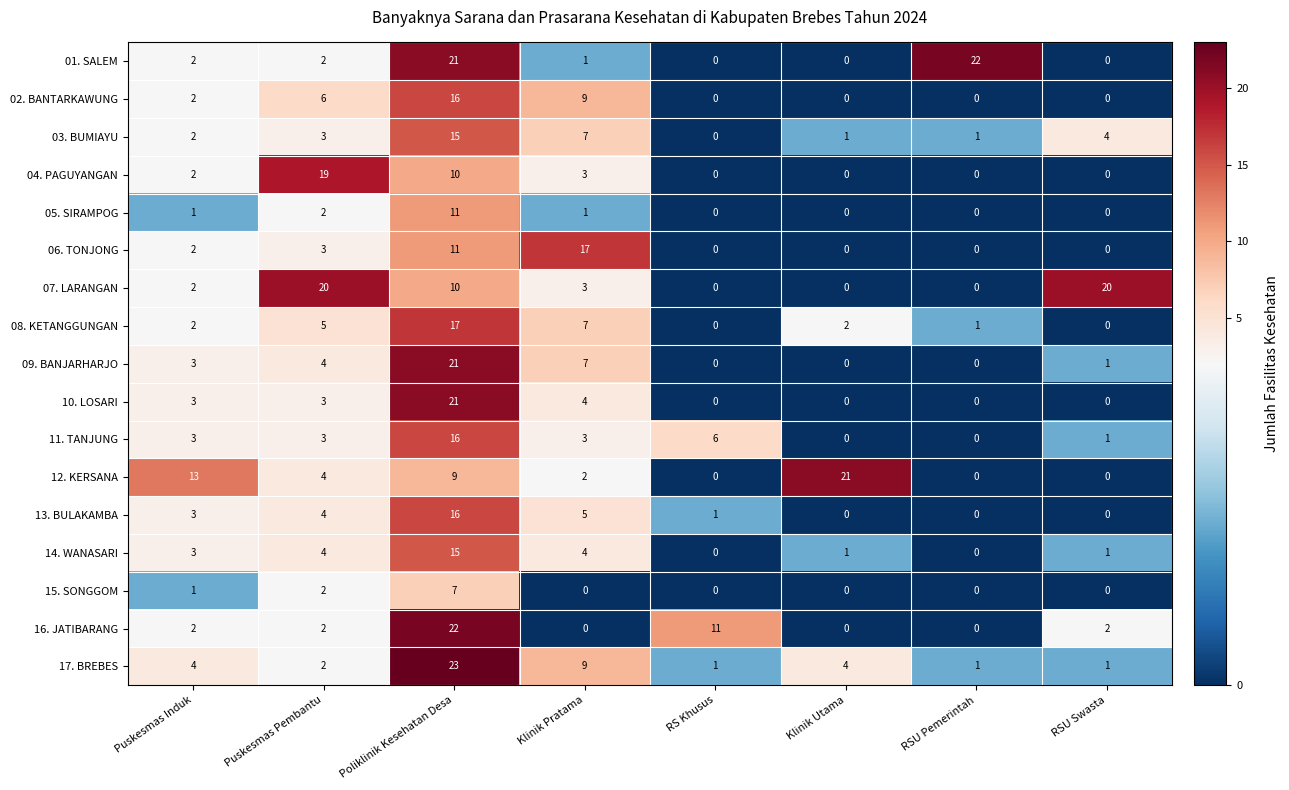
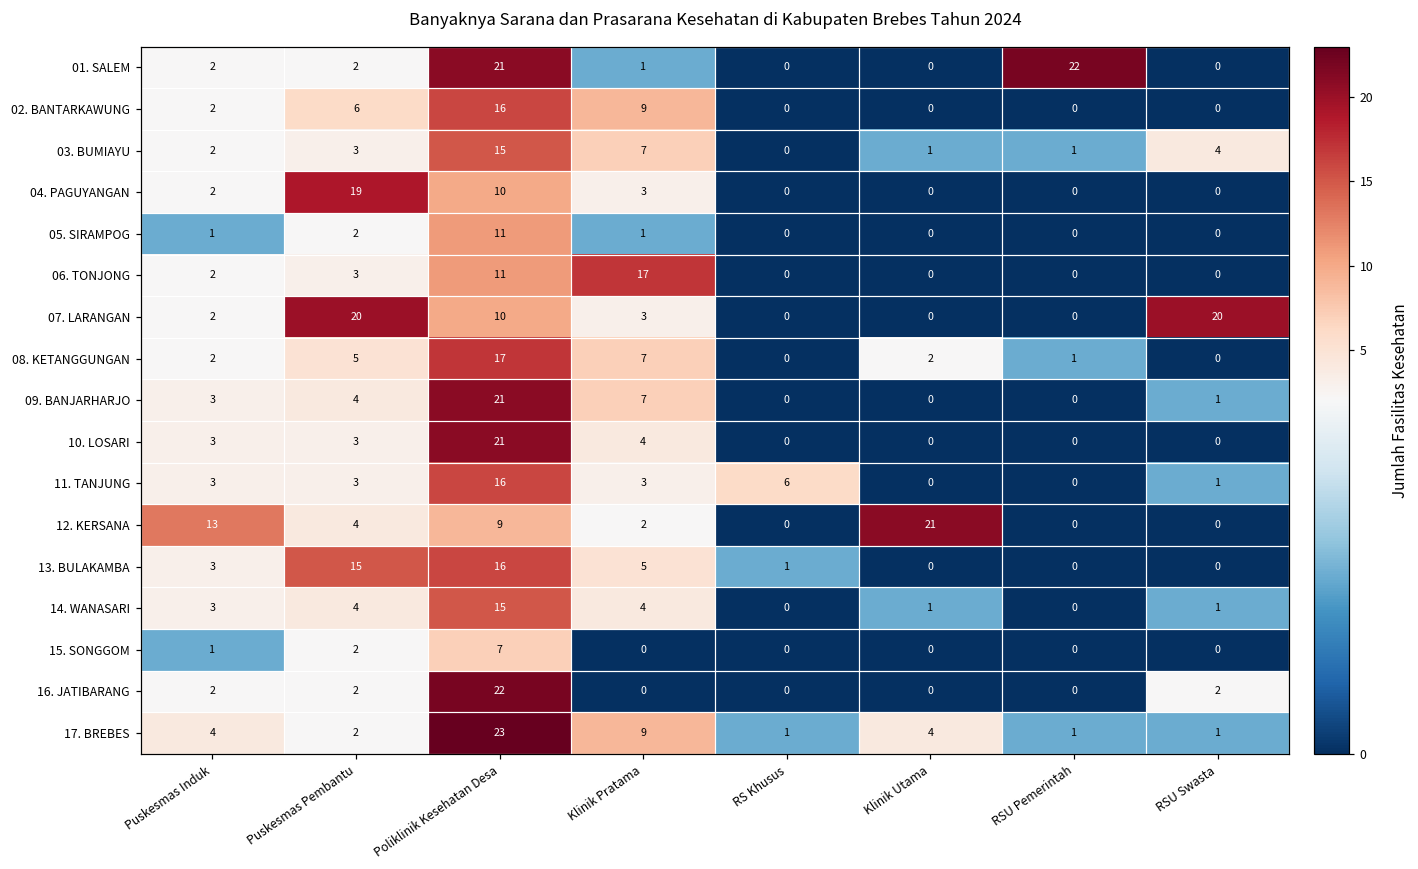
  {
    "01. SALEM": {
      "Puskesmas Induk": 2,
      "Puskesmas Pembantu": 2,
      "Poliklinik Kesehatan Desa": 21,
      "Klinik Pratama": 1,
      "RS Khusus": 0,
      "Klinik Utama": 0,
      "RSU Pemerintah": 22,
      "RSU Swasta": 0
    },
    "02. BANTARKAWUNG": {
      "Puskesmas Induk": 2,
      "Puskesmas Pembantu": 6,
      "Poliklinik Kesehatan Desa": 16,
      "Klinik Pratama": 9,
      "RS Khusus": 0,
      "Klinik Utama": 0,
      "RSU Pemerintah": 0,
      "RSU Swasta": 0
    },
    "03. BUMIAYU": {
      "Puskesmas Induk": 2,
      "Puskesmas Pembantu": 3,
      "Poliklinik Kesehatan Desa": 15,
      "Klinik Pratama": 7,
      "RS Khusus": 0,
      "Klinik Utama": 1,
      "RSU Pemerintah": 1,
      "RSU Swasta": 4
    },
    "04. PAGUYANGAN": {
      "Puskesmas Induk": 2,
      "Puskesmas Pembantu": 19,
      "Poliklinik Kesehatan Desa": 10,
      "Klinik Pratama": 3,
      "RS Khusus": 0,
      "Klinik Utama": 0,
      "RSU Pemerintah": 0,
      "RSU Swasta": 0
    },
    "05. SIRAMPOG": {
      "Puskesmas Induk": 1,
      "Puskesmas Pembantu": 2,
      "Poliklinik Kesehatan Desa": 11,
      "Klinik Pratama": 1,
      "RS Khusus": 0,
      "Klinik Utama": 0,
      "RSU Pemerintah": 0,
      "RSU Swasta": 0
    },
    "06. TONJONG": {
      "Puskesmas Induk": 2,
      "Puskesmas Pembantu": 3,
      "Poliklinik Kesehatan Desa": 11,
      "Klinik Pratama": 17,
      "RS Khusus": 0,
      "Klinik Utama": 0,
      "RSU Pemerintah": 0,
      "RSU Swasta": 0
    },
    "07. LARANGAN": {
      "Puskesmas Induk": 2,
      "Puskesmas Pembantu": 20,
      "Poliklinik Kesehatan Desa": 10,
      "Klinik Pratama": 3,
      "RS Khusus": 0,
      "Klinik Utama": 0,
      "RSU Pemerintah": 0,
      "RSU Swasta": 20
    },
    "08. KETANGGUNGAN": {
      "Puskesmas Induk": 2,
      "Puskesmas Pembantu": 5,
      "Poliklinik Kesehatan Desa": 17,
      "Klinik Pratama": 7,
      "RS Khusus": 0,
      "Klinik Utama": 2,
      "RSU Pemerintah": 1,
      "RSU Swasta": 0
    },
    "09. BANJARHARJO": {
      "Puskesmas Induk": 3,
      "Puskesmas Pembantu": 4,
      "Poliklinik Kesehatan Desa": 21,
      "Klinik Pratama": 7,
      "RS Khusus": 0,
      "Klinik Utama": 0,
      "RSU Pemerintah": 0,
      "RSU Swasta": 1
    },
    "10. LOSARI": {
      "Puskesmas Induk": 3,
      "Puskesmas Pembantu": 3,
      "Poliklinik Kesehatan Desa": 21,
      "Klinik Pratama": 4,
      "RS Khusus": 0,
      "Klinik Utama": 0,
      "RSU Pemerintah": 0,
      "RSU Swasta": 0
    },
    "11. TANJUNG": {
      "Puskesmas Induk": 3,
      "Puskesmas Pembantu": 3,
      "Poliklinik Kesehatan Desa": 16,
      "Klinik Pratama": 3,
      "RS Khusus": 6,
      "Klinik Utama": 0,
      "RSU Pemerintah": 0,
      "RSU Swasta": 1
    },
    "12. KERSANA": {
      "Puskesmas Induk": 13,
      "Puskesmas Pembantu": 4,
      "Poliklinik Kesehatan Desa": 9,
      "Klinik Pratama": 2,
      "RS Khusus": 0,
      "Klinik Utama": 21,
      "RSU Pemerintah": 0,
      "RSU Swasta": 0
    },
    "13. BULAKAMBA": {
      "Puskesmas Induk": 3,
-     "Puskesmas Pembantu": 4,
+     "Puskesmas Pembantu": 15,
      "Poliklinik Kesehatan Desa": 16,
      "Klinik Pratama": 5,
      "RS Khusus": 1,
      "Klinik Utama": 0,
      "RSU Pemerintah": 0,
      "RSU Swasta": 0
    },
    "14. WANASARI": {
      "Puskesmas Induk": 3,
      "Puskesmas Pembantu": 4,
      "Poliklinik Kesehatan Desa": 15,
      "Klinik Pratama": 4,
      "RS Khusus": 0,
      "Klinik Utama": 1,
      "RSU Pemerintah": 0,
      "RSU Swasta": 1
    },
    "15. SONGGOM": {
      "Puskesmas Induk": 1,
      "Puskesmas Pembantu": 2,
      "Poliklinik Kesehatan Desa": 7,
      "Klinik Pratama": 0,
      "RS Khusus": 0,
      "Klinik Utama": 0,
      "RSU Pemerintah": 0,
      "RSU Swasta": 0
    },
    "16. JATIBARANG": {
      "Puskesmas Induk": 2,
      "Puskesmas Pembantu": 2,
      "Poliklinik Kesehatan Desa": 22,
      "Klinik Pratama": 0,
-     "RS Khusus": 11,
+     "RS Khusus": 0,
      "Klinik Utama": 0,
      "RSU Pemerintah": 0,
      "RSU Swasta": 2
    },
    "17. BREBES": {
      "Puskesmas Induk": 4,
      "Puskesmas Pembantu": 2,
      "Poliklinik Kesehatan Desa": 23,
      "Klinik Pratama": 9,
      "RS Khusus": 1,
      "Klinik Utama": 4,
      "RSU Pemerintah": 1,
      "RSU Swasta": 1
    }
  }
